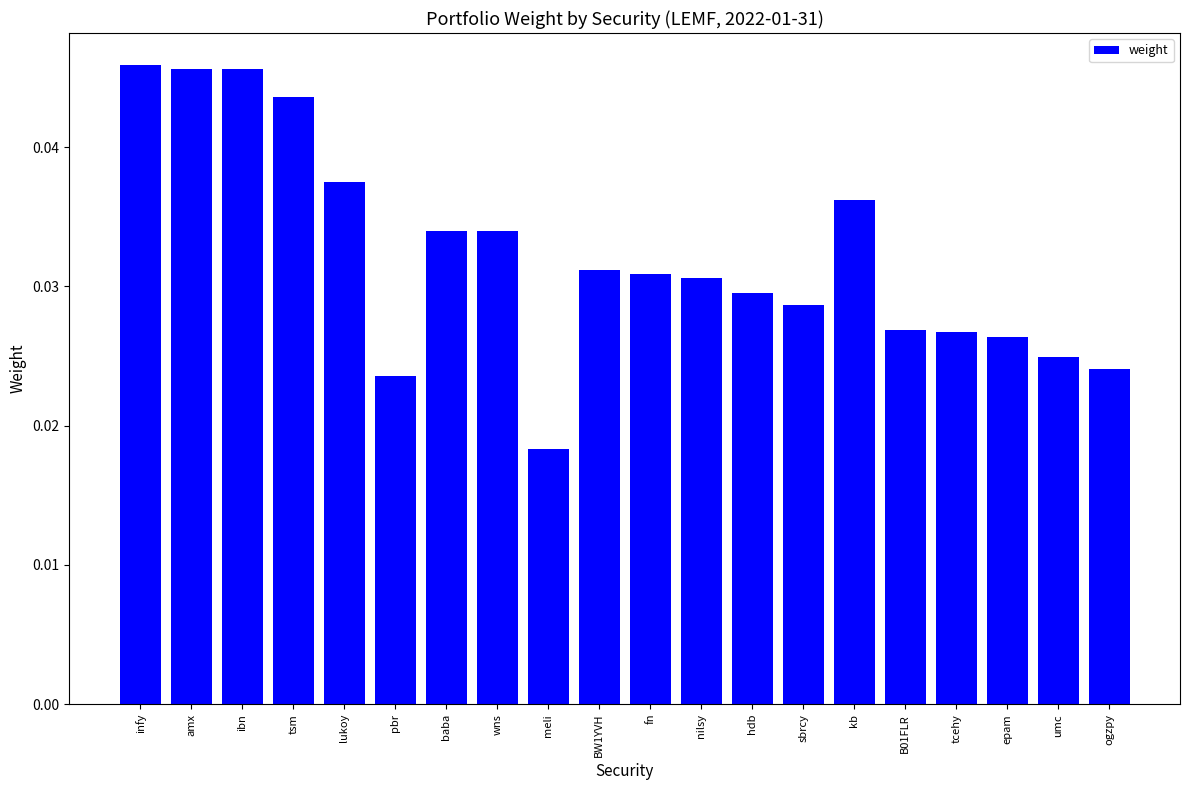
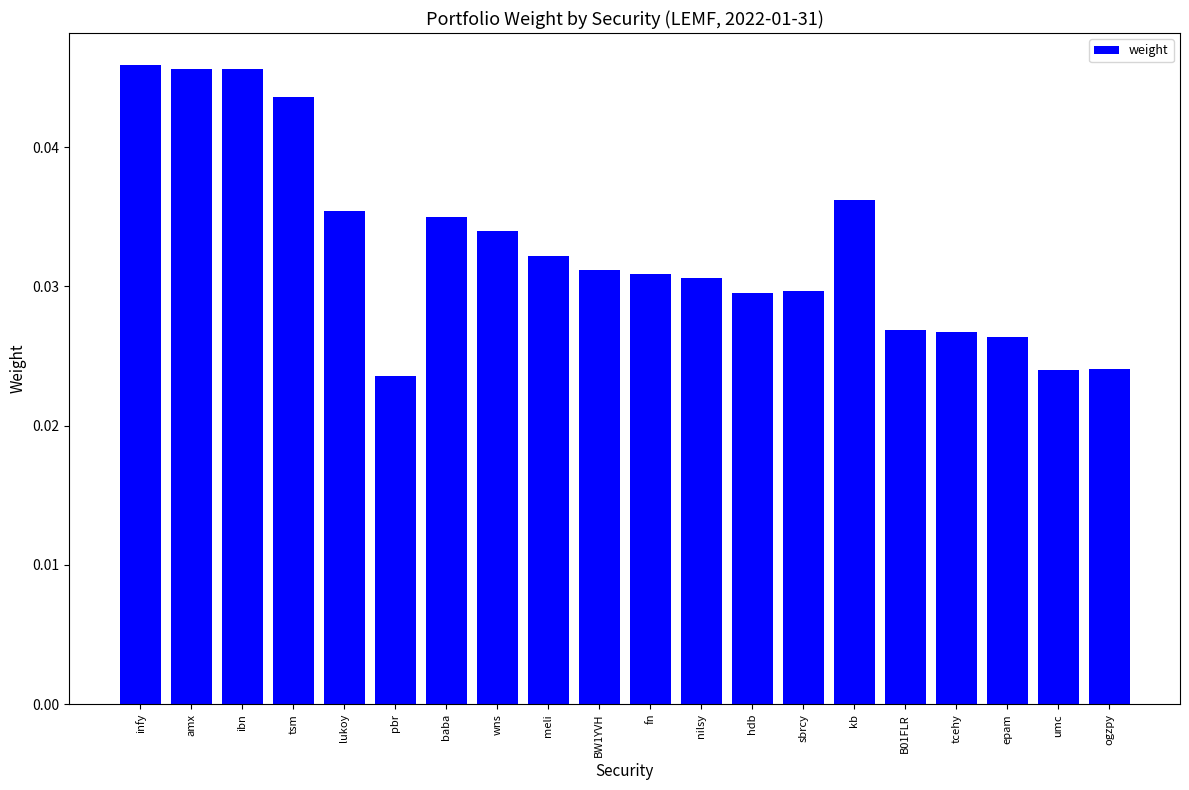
  {
    "infy": 0.0459,
    "amx": 0.0456,
    "ibn": 0.0456,
    "tsm": 0.0436,
-   "lukoy": 0.0375,
+   "lukoy": 0.0354,
    "pbr": 0.0236,
-   "baba": 0.034,
+   "baba": 0.035,
    "wns": 0.0340,
-   "meli": 0.0183,
+   "meli": 0.0322,
    "BW1YVH": 0.0312,
    "fn": 0.0309,
    "nilsy": 0.0306,
    "hdb": 0.0295,
-   "sbrcy": 0.0287,
+   "sbrcy": 0.0297,
    "kb": 0.0362,
    "B01FLR": 0.0269,
    "tcehy": 0.0267,
    "epam": 0.0264,
-   "umc": 0.0249,
+   "umc": 0.0240,
    "ogzpy": 0.0241
  }
